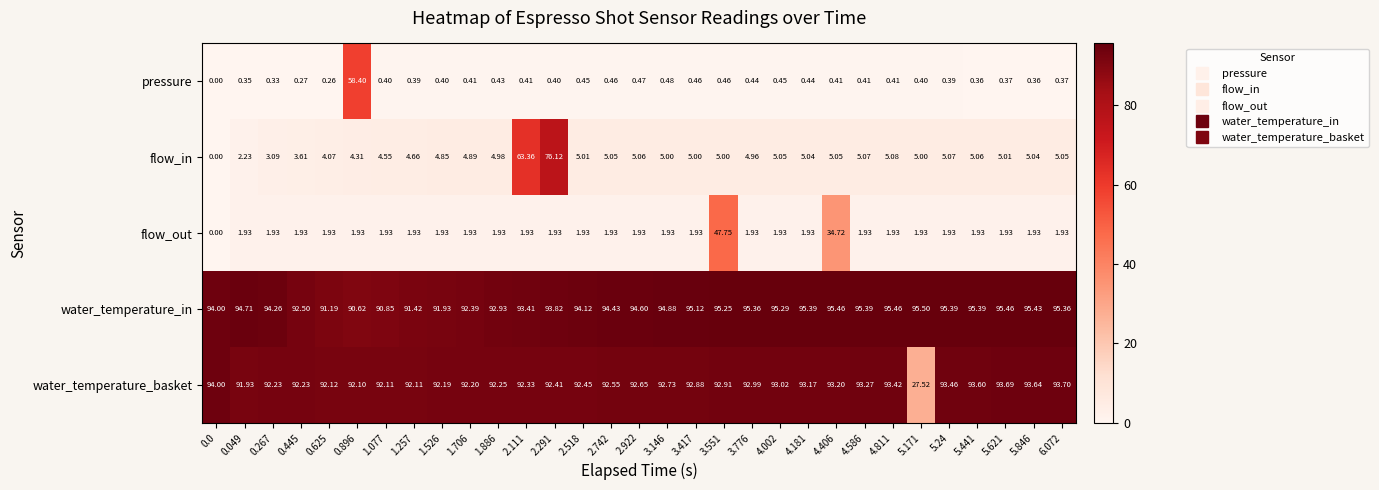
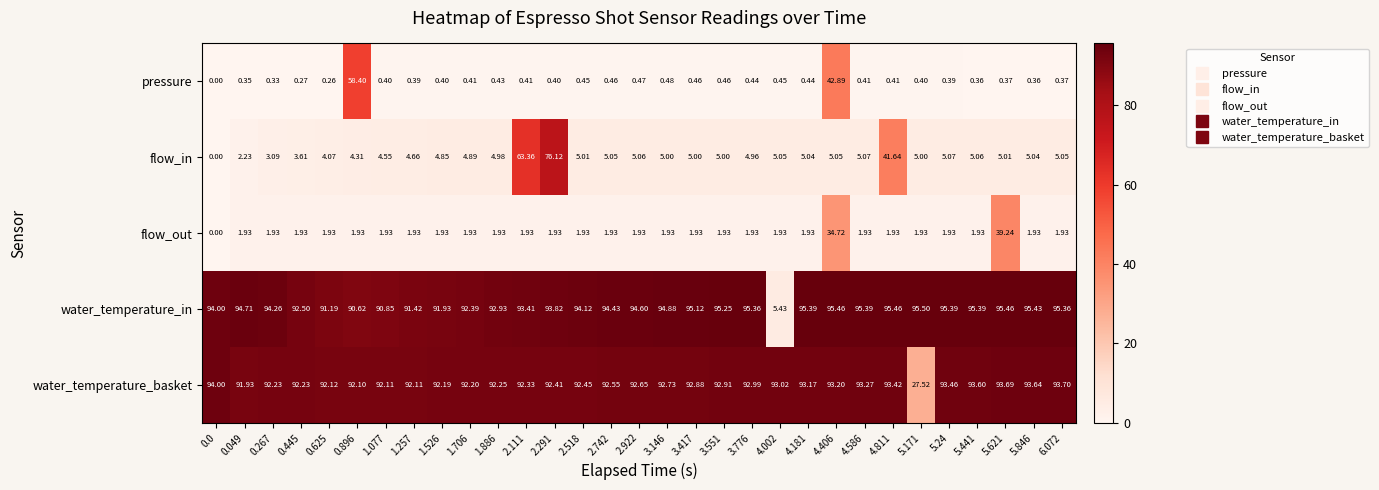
  {
    "pressure": {
      "0.0": 0.00,
      "0.049": 0.35,
      "0.267": 0.33,
      "0.445": 0.27,
      "0.625": 0.26,
      "0.896": 58.40,
      "1.077": 0.40,
      "1.257": 0.39,
      "1.526": 0.40,
      "1.706": 0.41,
      "1.886": 0.43,
      "2.111": 0.41,
      "2.291": 0.40,
      "2.518": 0.45,
      "2.742": 0.46,
      "2.922": 0.47,
      "3.146": 0.48,
      "3.417": 0.46,
      "3.551": 0.46,
      "3.776": 0.44,
      "4.002": 0.45,
      "4.181": 0.44,
-     "4.406": 0.41,
+     "4.406": 42.89,
      "4.586": 0.41,
      "4.811": 0.41,
      "5.171": 0.40,
      "5.24": 0.39,
      "5.441": 0.36,
      "5.621": 0.37,
      "5.846": 0.36,
      "6.072": 0.37
    },
    "flow_in": {
      "0.0": 0.00,
      "0.049": 2.23,
      "0.267": 3.09,
      "0.445": 3.61,
      "0.625": 4.07,
      "0.896": 4.31,
      "1.077": 4.55,
      "1.257": 4.66,
      "1.526": 4.85,
      "1.706": 4.89,
      "1.886": 4.98,
      "2.111": 63.36,
      "2.291": 76.12,
      "2.518": 5.01,
      "2.742": 5.05,
      "2.922": 5.06,
      "3.146": 5.00,
      "3.417": 5.00,
      "3.551": 5.00,
      "3.776": 4.96,
      "4.002": 5.05,
      "4.181": 5.04,
      "4.406": 5.05,
      "4.586": 5.07,
-     "4.811": 5.08,
+     "4.811": 41.64,
      "5.171": 5.00,
      "5.24": 5.07,
      "5.441": 5.06,
      "5.621": 5.01,
      "5.846": 5.04,
      "6.072": 5.05
    },
    "flow_out": {
      "0.0": 0.00,
      "0.049": 1.93,
      "0.267": 1.93,
      "0.445": 1.93,
      "0.625": 1.93,
      "0.896": 1.93,
      "1.077": 1.93,
      "1.257": 1.93,
      "1.526": 1.93,
      "1.706": 1.93,
      "1.886": 1.93,
      "2.111": 1.93,
      "2.291": 1.93,
      "2.518": 1.93,
      "2.742": 1.93,
      "2.922": 1.93,
      "3.146": 1.93,
      "3.417": 1.93,
-     "3.551": 47.75,
+     "3.551": 1.93,
      "3.776": 1.93,
      "4.002": 1.93,
      "4.181": 1.93,
      "4.406": 34.72,
      "4.586": 1.93,
      "4.811": 1.93,
      "5.171": 1.93,
      "5.24": 1.93,
      "5.441": 1.93,
-     "5.621": 1.93,
+     "5.621": 39.24,
      "5.846": 1.93,
      "6.072": 1.93
    },
    "water_temperature_in": {
      "0.0": 94.00,
      "0.049": 94.71,
      "0.267": 94.26,
      "0.445": 92.50,
      "0.625": 91.19,
      "0.896": 90.62,
      "1.077": 90.85,
      "1.257": 91.42,
      "1.526": 91.93,
      "1.706": 92.39,
      "1.886": 92.93,
      "2.111": 93.41,
      "2.291": 93.82,
      "2.518": 94.12,
      "2.742": 94.43,
      "2.922": 94.60,
      "3.146": 94.88,
      "3.417": 95.12,
      "3.551": 95.25,
      "3.776": 95.36,
-     "4.002": 95.29,
+     "4.002": 5.43,
      "4.181": 95.39,
      "4.406": 95.46,
      "4.586": 95.39,
      "4.811": 95.46,
      "5.171": 95.50,
      "5.24": 95.39,
      "5.441": 95.39,
      "5.621": 95.46,
      "5.846": 95.43,
      "6.072": 95.36
    },
    "water_temperature_basket": {
      "0.0": 94.00,
      "0.049": 91.93,
      "0.267": 92.23,
      "0.445": 92.23,
      "0.625": 92.12,
      "0.896": 92.10,
      "1.077": 92.11,
      "1.257": 92.11,
      "1.526": 92.19,
      "1.706": 92.20,
      "1.886": 92.25,
      "2.111": 92.33,
      "2.291": 92.41,
      "2.518": 92.45,
      "2.742": 92.55,
      "2.922": 92.65,
      "3.146": 92.73,
      "3.417": 92.88,
      "3.551": 92.91,
      "3.776": 92.99,
      "4.002": 93.02,
      "4.181": 93.17,
      "4.406": 93.20,
      "4.586": 93.27,
      "4.811": 93.42,
      "5.171": 27.52,
      "5.24": 93.46,
      "5.441": 93.60,
      "5.621": 93.69,
      "5.846": 93.64,
      "6.072": 93.70
    }
  }
